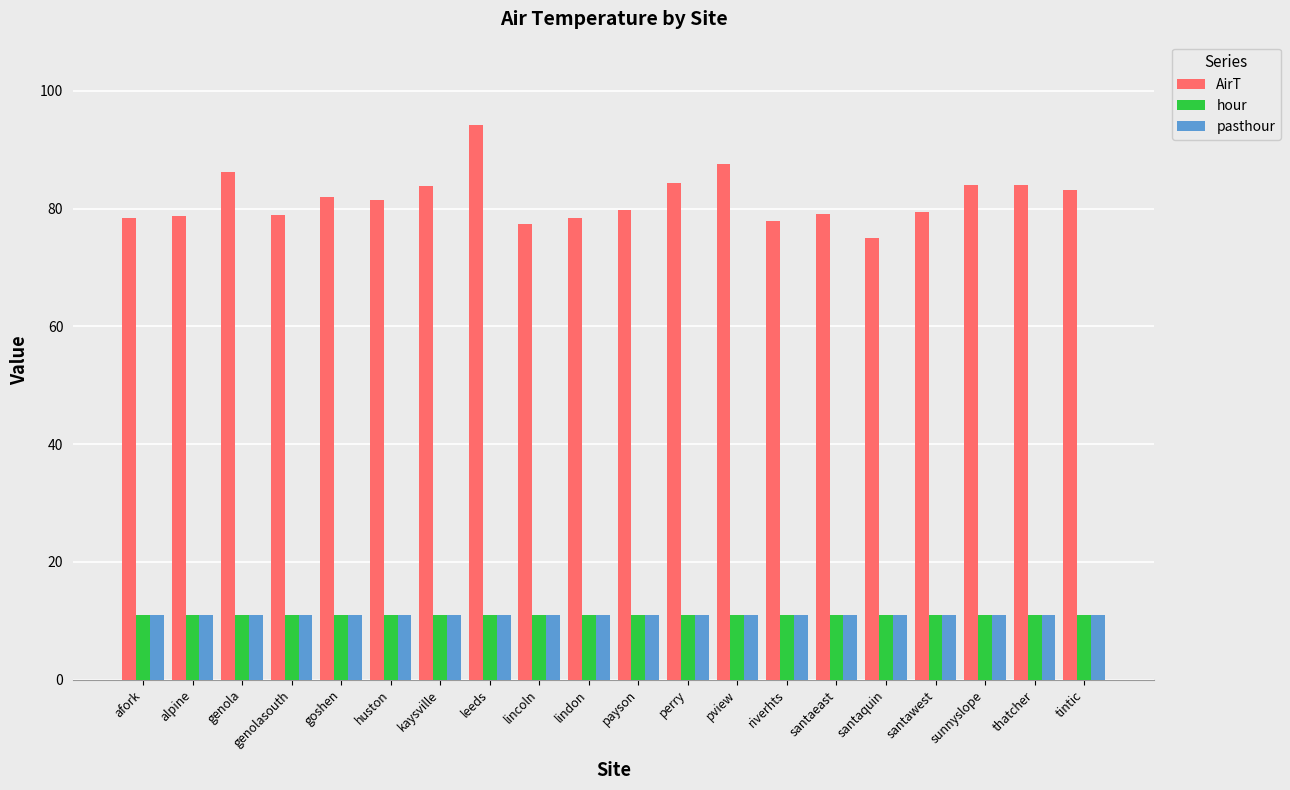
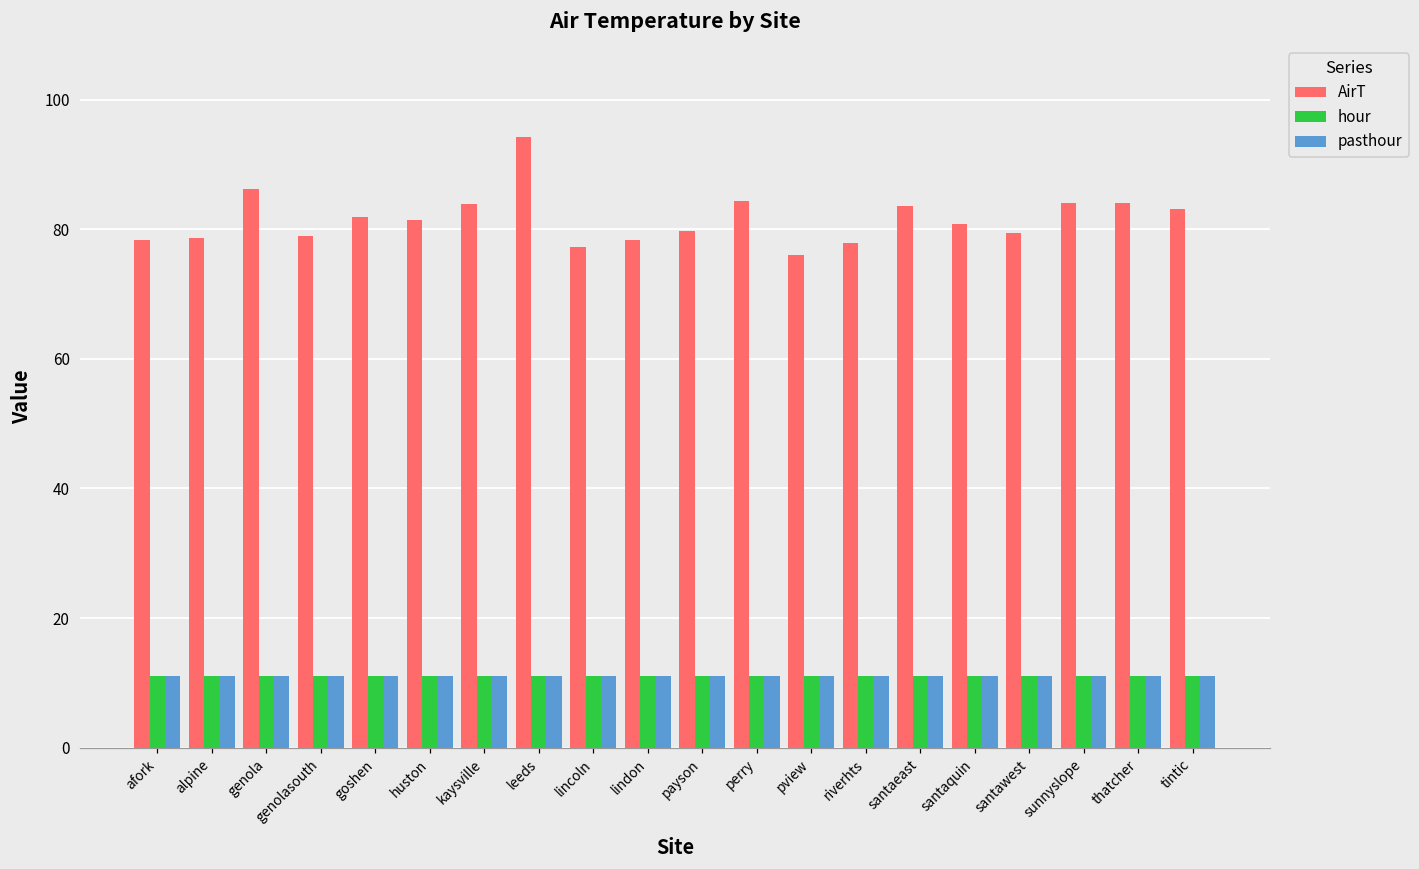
  {
    "AirT": {
      "afork": 78,
      "alpine": 79,
      "genola": 86,
      "genolasouth": 79,
      "goshen": 82,
      "huston": 81,
      "kaysville": 84,
      "leeds": 94,
      "lincoln": 77,
      "lindon": 78,
      "payson": 80,
      "perry": 84,
-     "pview": 88,
+     "pview": 76,
      "riverhts": 78,
-     "santaeast": 79,
-     "santaquin": 75,
+     "santaeast": 84,
+     "santaquin": 81,
      "santawest": 79,
      "sunnyslope": 84,
      "thatcher": 84,
      "tintic": 83
    },
    "hour": {
      "afork": 11,
      "alpine": 11,
      "genola": 11,
      "genolasouth": 11,
      "goshen": 11,
      "huston": 11,
      "kaysville": 11,
      "leeds": 11,
      "lincoln": 11,
      "lindon": 11,
      "payson": 11,
      "perry": 11,
      "pview": 11,
      "riverhts": 11,
      "santaeast": 11,
      "santaquin": 11,
      "santawest": 11,
      "sunnyslope": 11,
      "thatcher": 11,
      "tintic": 11
    },
    "pasthour": {
      "afork": 11,
      "alpine": 11,
      "genola": 11,
      "genolasouth": 11,
      "goshen": 11,
      "huston": 11,
      "kaysville": 11,
      "leeds": 11,
      "lincoln": 11,
      "lindon": 11,
      "payson": 11,
      "perry": 11,
      "pview": 11,
      "riverhts": 11,
      "santaeast": 11,
      "santaquin": 11,
      "santawest": 11,
      "sunnyslope": 11,
      "thatcher": 11,
      "tintic": 11
    }
  }
